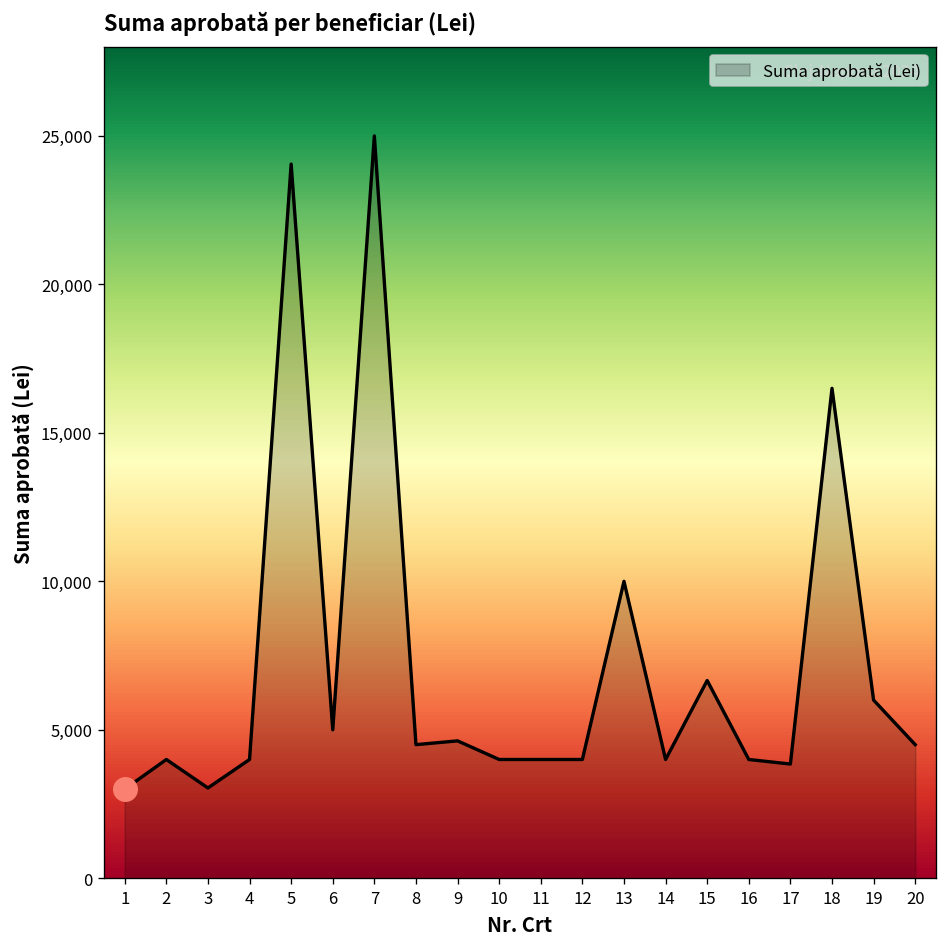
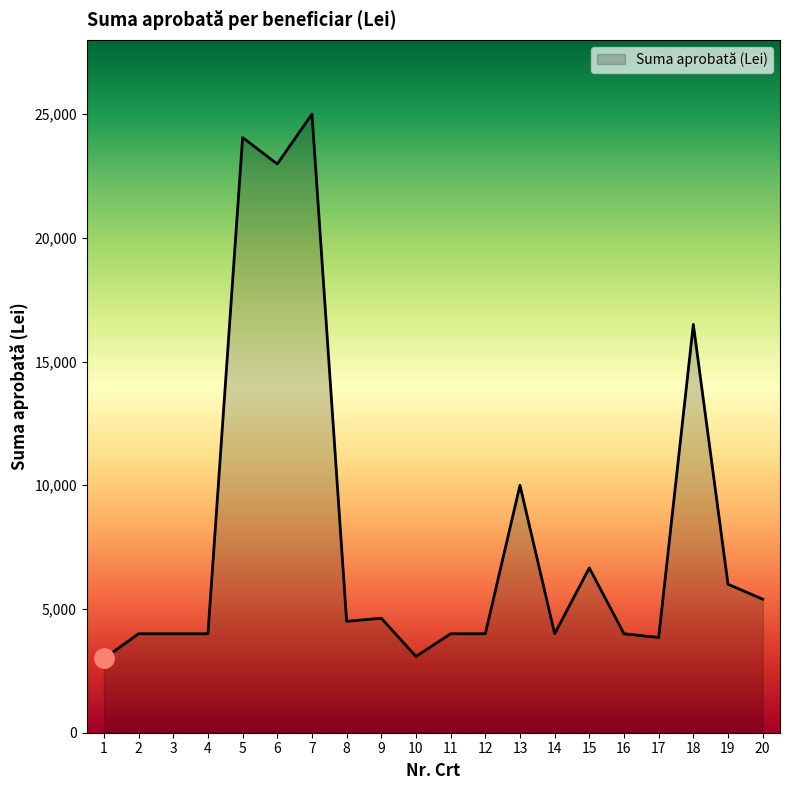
  {
    "Suma aprobată (Lei)": {
      "2": "4,000",
-     "3": "3,000",
+     "3": "4,000",
      "4": "4,000",
      "5": "24,100",
-     "6": "5,000",
+     "6": "23,000",
      "7": "25,000",
      "8": "4,500",
      "9": "4,600",
-     "10": "4,000",
+     "10": "3,100",
      "11": "4,000",
      "12": "4,000",
      "13": "10,000",
      "14": "4,000",
      "15": "6,700",
      "16": "4,000",
      "17": "3,800",
      "18": "16,500",
      "19": "6,000",
-     "20": "4,500"
+     "20": "5,400"
    }
  }
